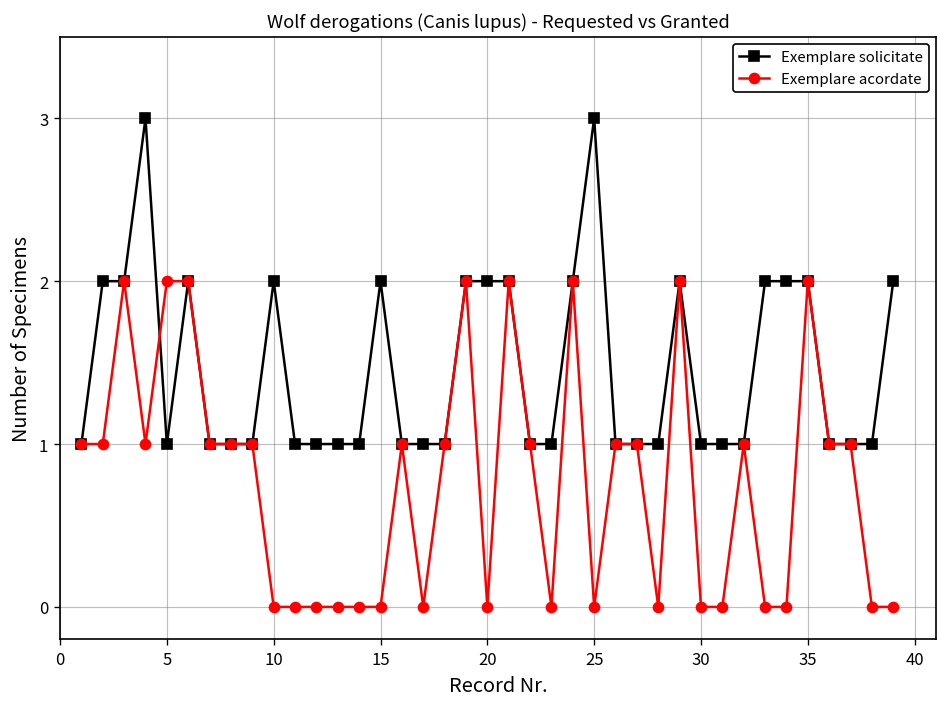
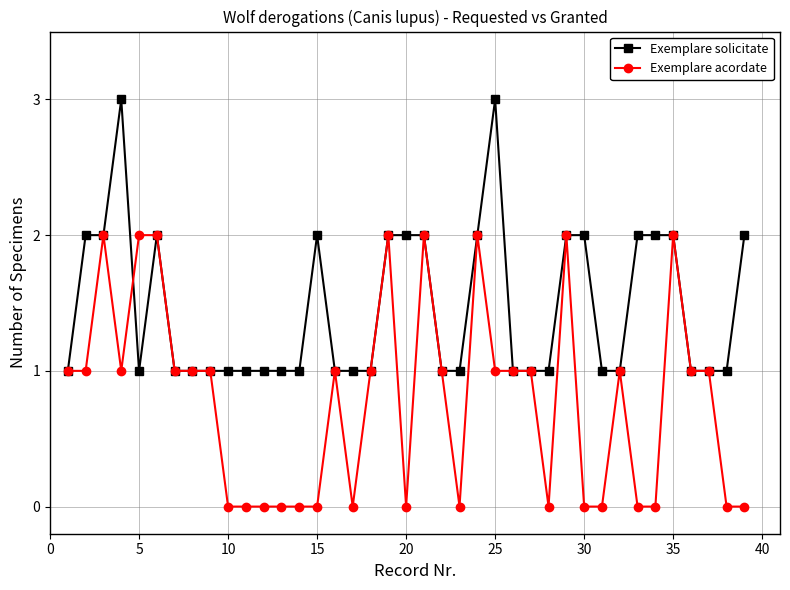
  {
    "Exemplare solicitate": {
      "5": 1,
-     "10": 2,
+     "10": 1,
      "15": 2,
      "20": 2,
      "25": 3,
-     "30": 1
+     "30": 2
    },
    "Exemplare acordate": {
      "5": 2,
      "10": 0,
      "15": 0,
      "20": 0,
-     "25": 0,
+     "25": 1,
      "30": 0
    }
  }
